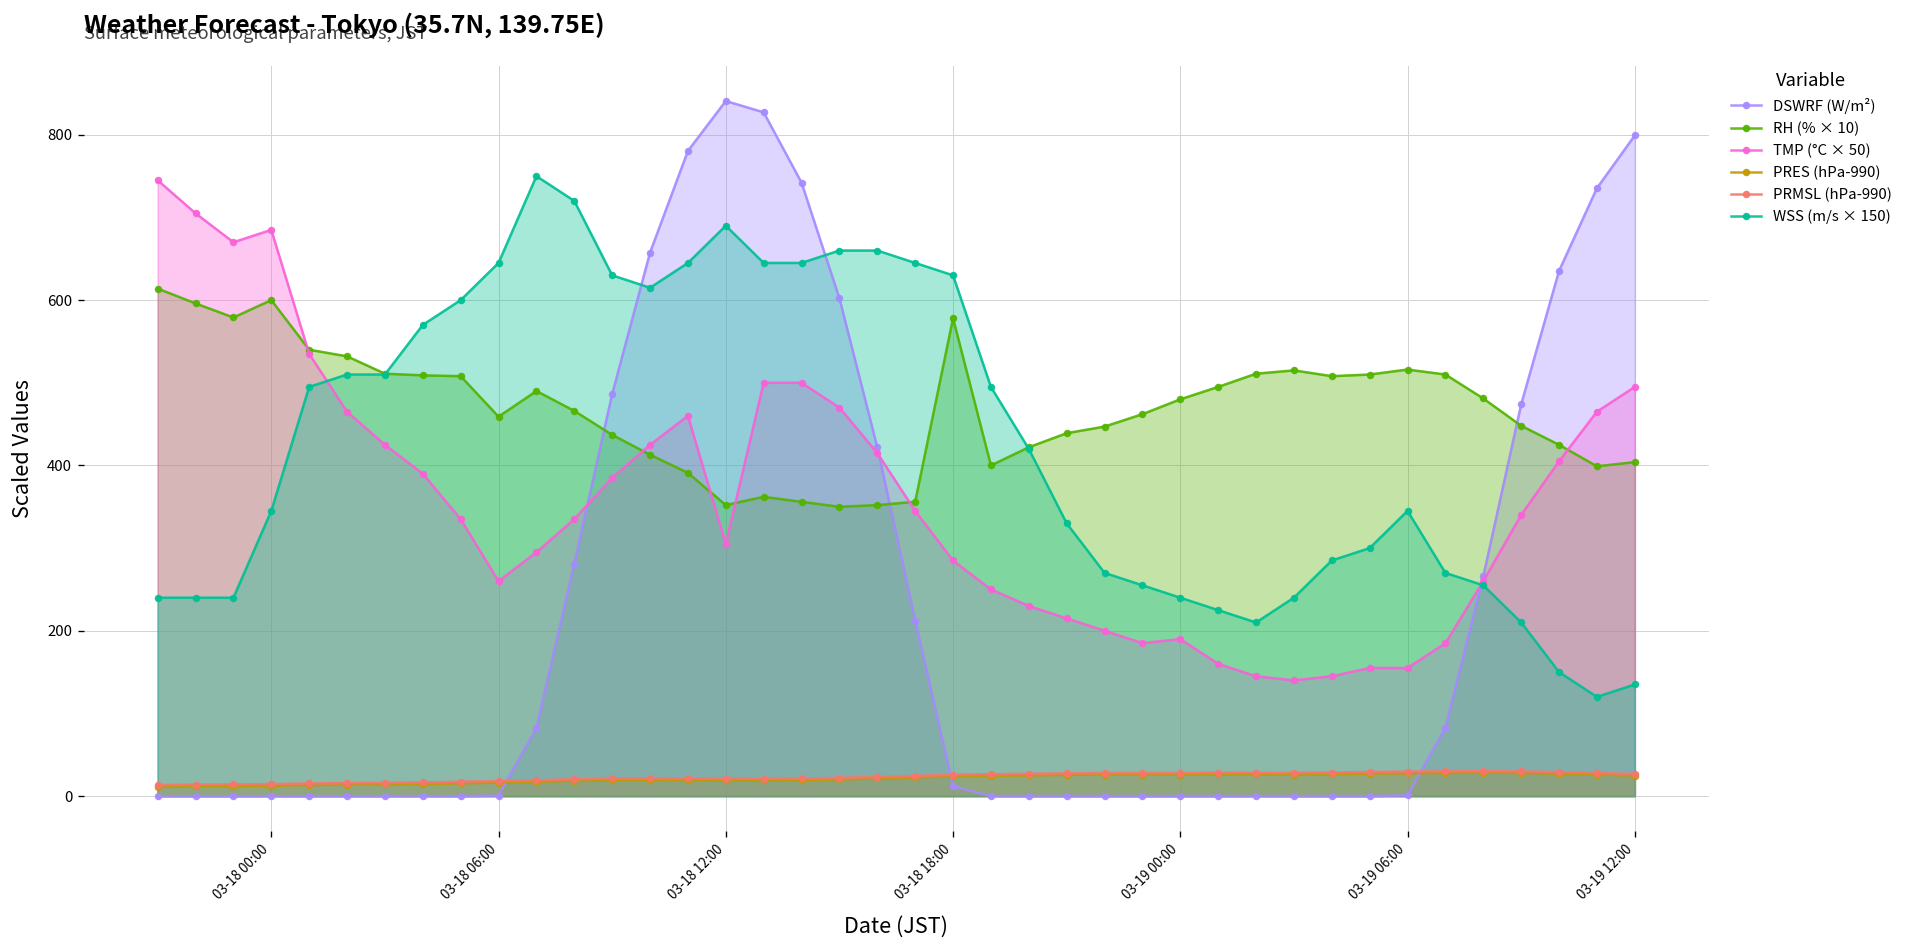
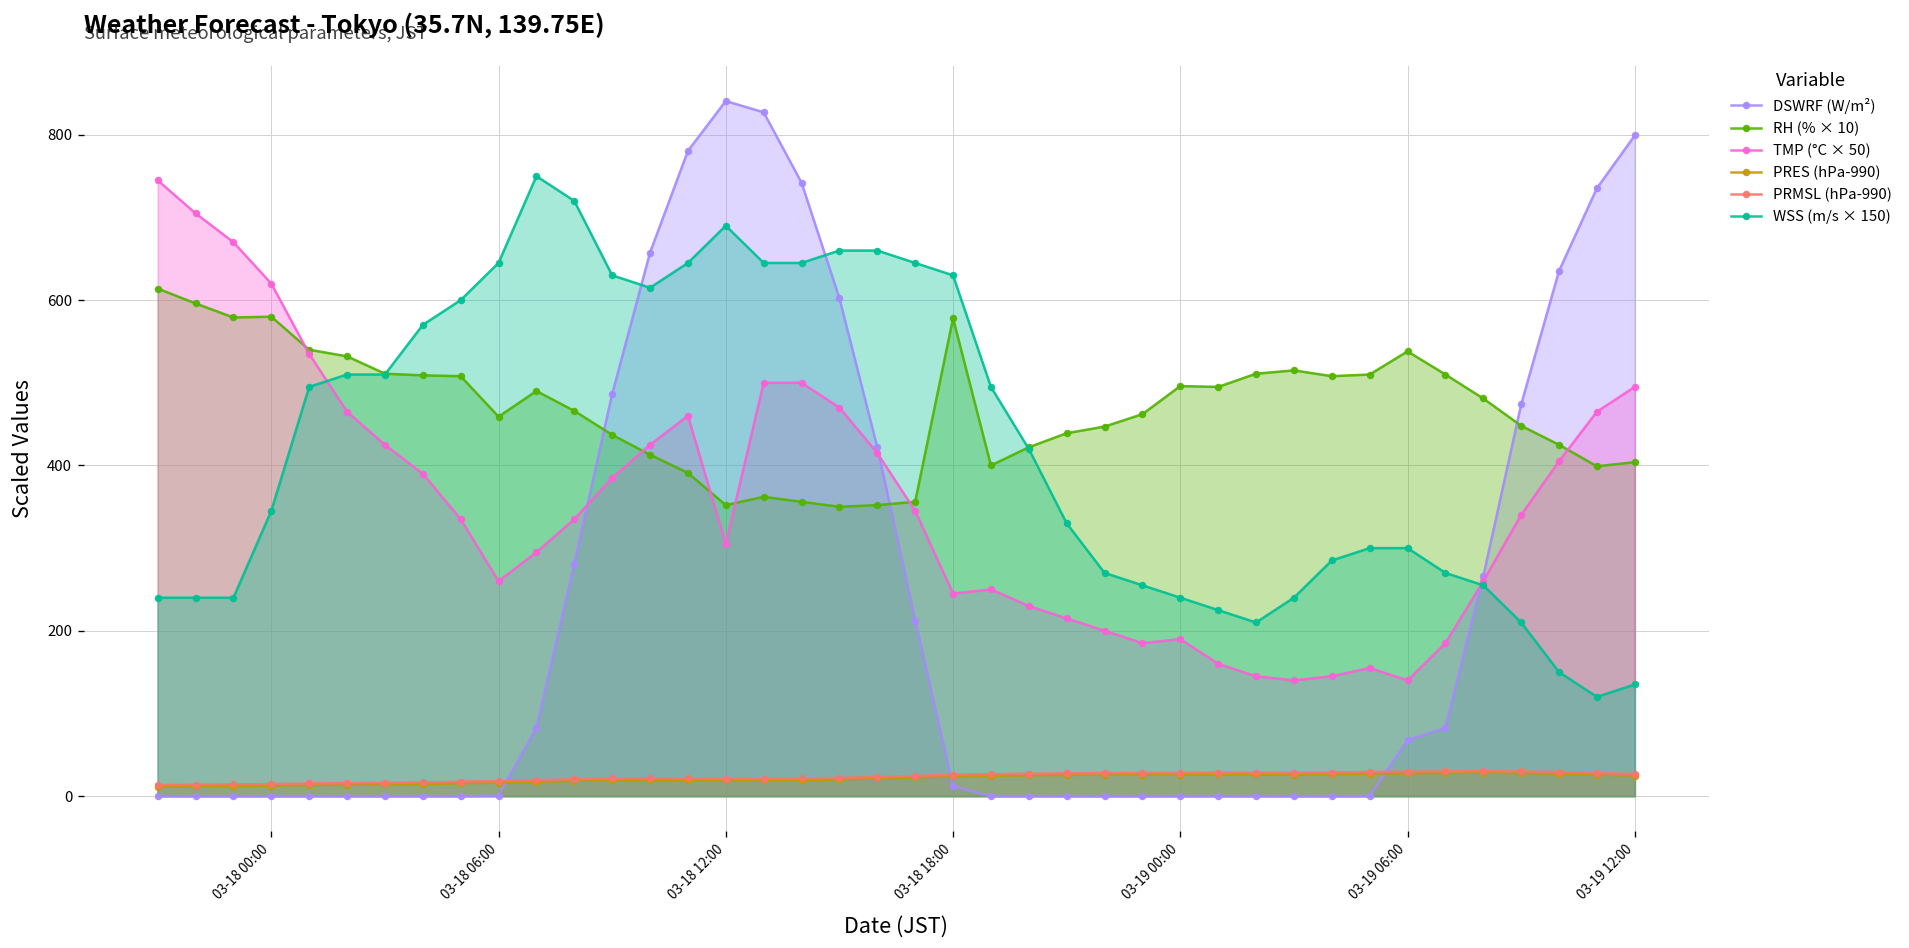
  {
    "DSWRF (W/m²)": {
      "03-18 00:00": 0,
      "03-18 06:00": 0,
      "03-18 12:00": 840,
      "03-18 18:00": 10,
      "03-19 00:00": 0,
-     "03-19 06:00": 0,
+     "03-19 06:00": 70,
      "03-19 12:00": 800
    },
    "RH (% × 10)": {
-     "03-18 00:00": 600,
+     "03-18 00:00": 580,
      "03-18 06:00": 460,
      "03-18 12:00": 350,
      "03-18 18:00": 580,
-     "03-19 00:00": 480,
-     "03-19 06:00": 520,
+     "03-19 00:00": 500,
+     "03-19 06:00": 540,
      "03-19 12:00": 400
    },
    "TMP (°C × 50)": {
-     "03-18 00:00": 690,
+     "03-18 00:00": 620,
      "03-18 06:00": 260,
      "03-18 12:00": 310,
-     "03-18 18:00": 290,
+     "03-18 18:00": 250,
      "03-19 00:00": 190,
-     "03-19 06:00": 160,
+     "03-19 06:00": 140,
      "03-19 12:00": 500
    },
    "WSS (m/s × 150)": {
      "03-18 00:00": 350,
      "03-18 06:00": 650,
      "03-18 12:00": 690,
      "03-18 18:00": 630,
      "03-19 00:00": 240,
-     "03-19 06:00": 350,
+     "03-19 06:00": 300,
      "03-19 12:00": 140
    }
  }
